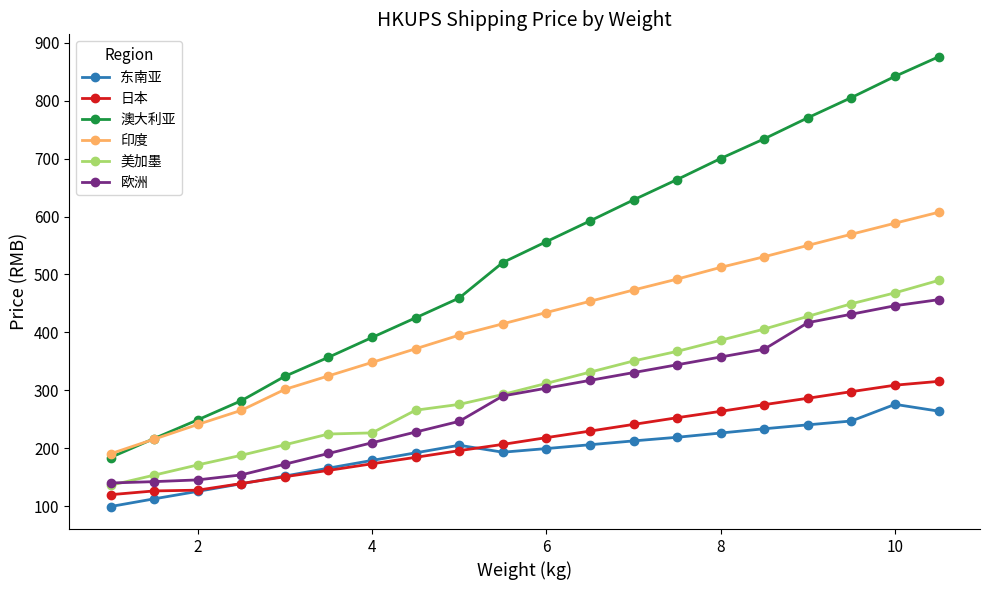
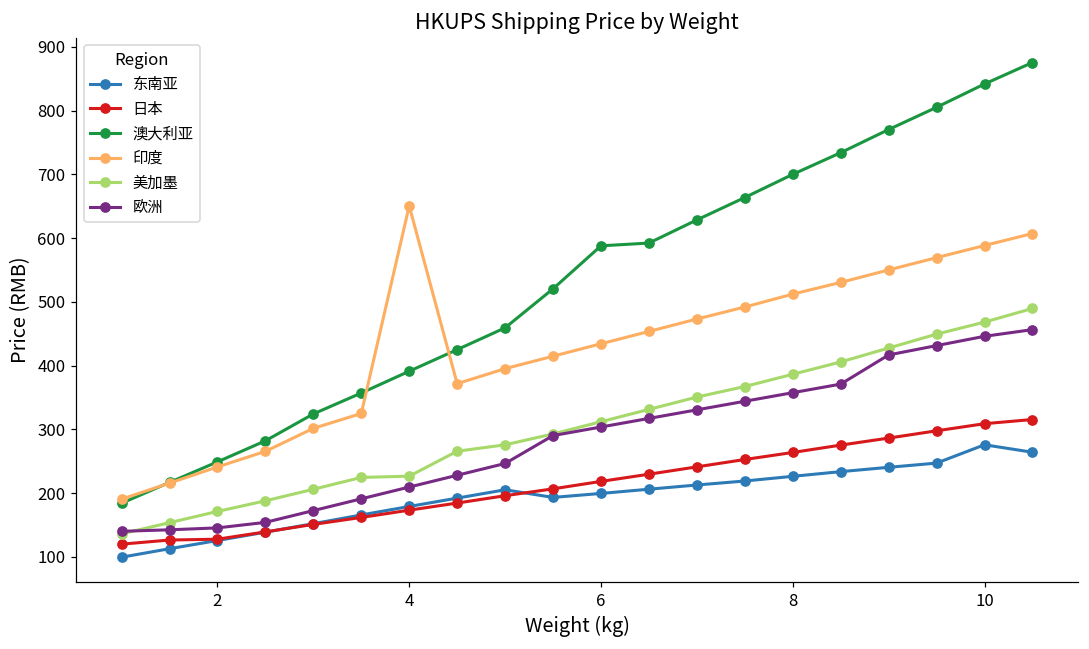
  {
    "东南亚": {
      "4": 180,
      "6": 200,
      "8": 230,
      "10": 280
    },
    "日本": {
      "4": 170,
      "6": 220,
      "8": 260,
      "10": 310
    },
    "澳大利亚": {
      "2": 250,
      "4": 390,
-     "6": 560,
+     "6": 590,
      "8": 700,
      "10": 840
    },
    "印度": {
      "2": 240,
-     "4": 350,
+     "4": 650,
      "6": 430,
      "8": 510,
      "10": 590
    },
    "美加墨": {
      "2": 170,
      "4": 230,
      "6": 310,
      "8": 390,
      "10": 470
    },
    "欧洲": {
      "2": 150,
      "4": 210,
      "6": 300,
      "8": 360,
      "10": 450
    }
  }
